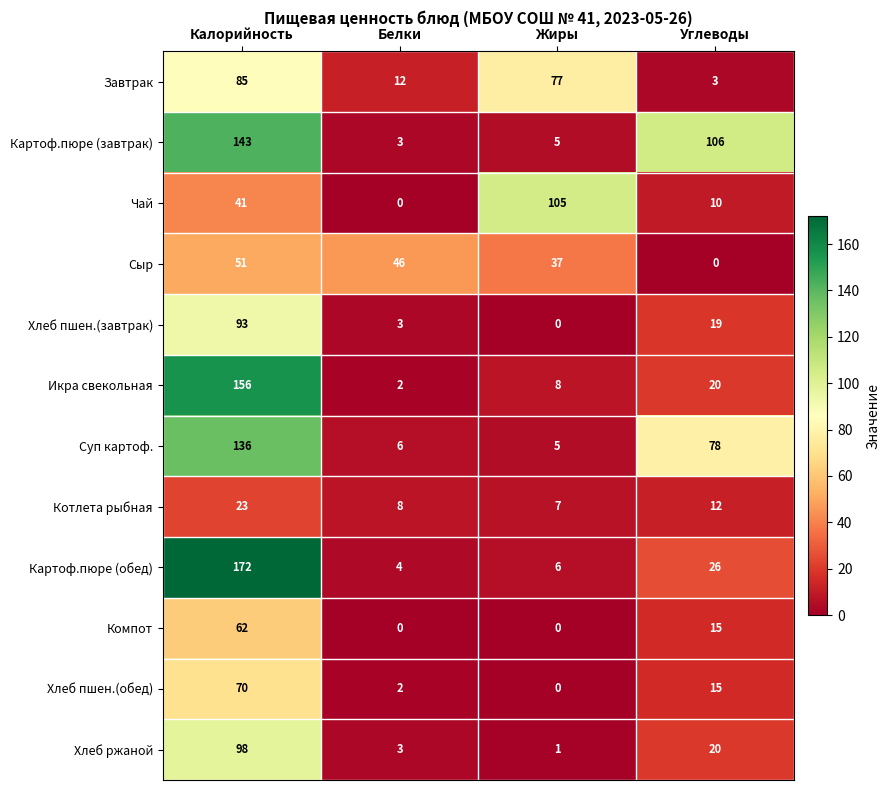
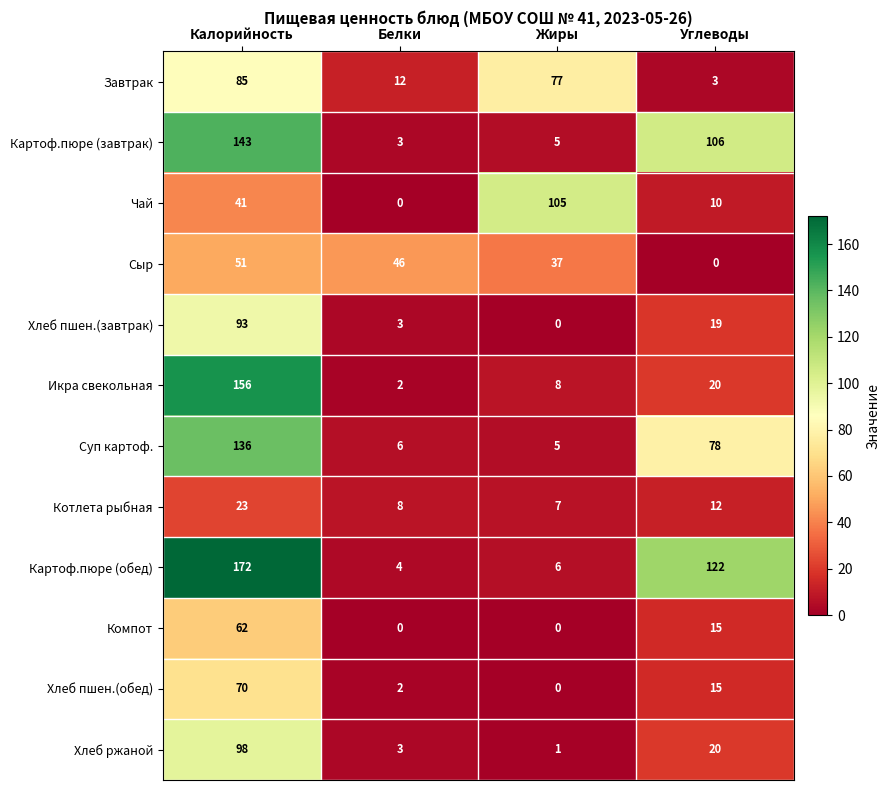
  {
    "Завтрак": {
      "Калорийность": 85,
      "Белки": 12,
      "Жиры": 77,
      "Углеводы": 3
    },
    "Картоф.пюре (завтрак)": {
      "Калорийность": 143,
      "Белки": 3,
      "Жиры": 5,
      "Углеводы": 106
    },
    "Чай": {
      "Калорийность": 41,
      "Белки": 0,
      "Жиры": 105,
      "Углеводы": 10
    },
    "Сыр": {
      "Калорийность": 51,
      "Белки": 46,
      "Жиры": 37,
      "Углеводы": 0
    },
    "Хлеб пшен.(завтрак)": {
      "Калорийность": 93,
      "Белки": 3,
      "Жиры": 0,
      "Углеводы": 19
    },
    "Икра свекольная": {
      "Калорийность": 156,
      "Белки": 2,
      "Жиры": 8,
      "Углеводы": 20
    },
    "Суп картоф.": {
      "Калорийность": 136,
      "Белки": 6,
      "Жиры": 5,
      "Углеводы": 78
    },
    "Котлета рыбная": {
      "Калорийность": 23,
      "Белки": 8,
      "Жиры": 7,
      "Углеводы": 12
    },
    "Картоф.пюре (обед)": {
      "Калорийность": 172,
      "Белки": 4,
      "Жиры": 6,
-     "Углеводы": 26
+     "Углеводы": 122
    },
    "Компот": {
      "Калорийность": 62,
      "Белки": 0,
      "Жиры": 0,
      "Углеводы": 15
    },
    "Хлеб пшен.(обед)": {
      "Калорийность": 70,
      "Белки": 2,
      "Жиры": 0,
      "Углеводы": 15
    },
    "Хлеб ржаной": {
      "Калорийность": 98,
      "Белки": 3,
      "Жиры": 1,
      "Углеводы": 20
    }
  }
